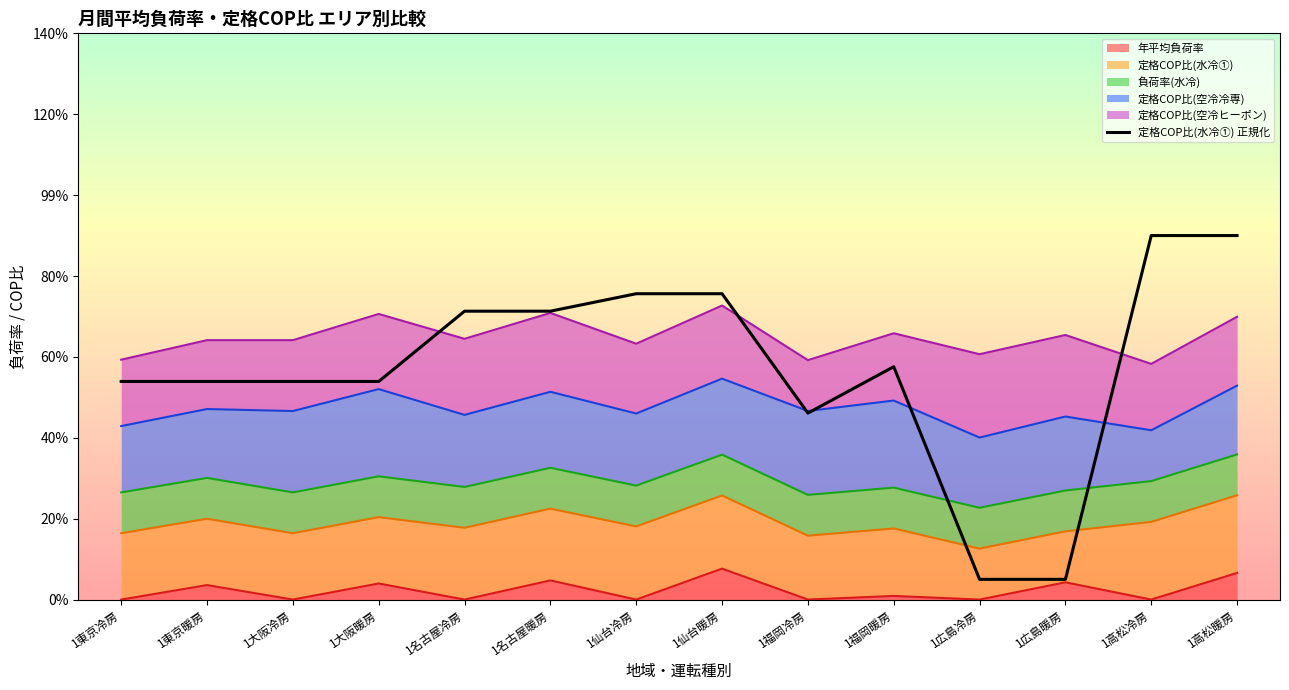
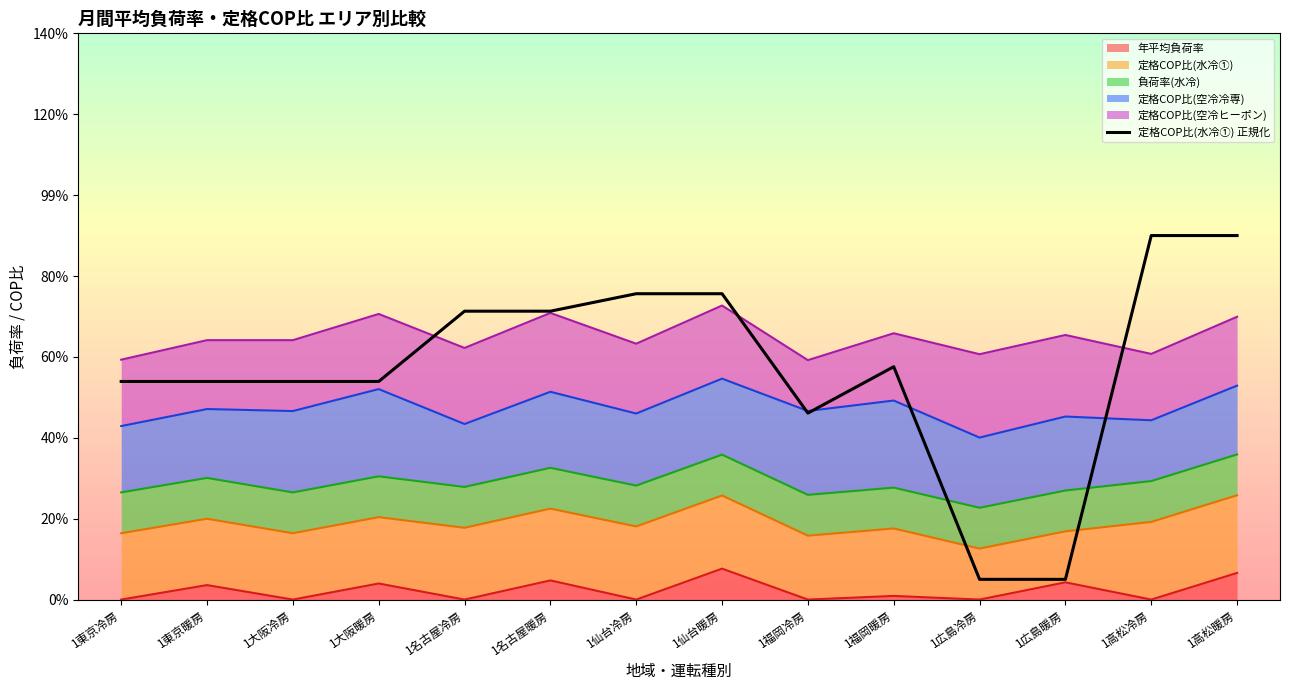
  {
    "年平均負荷率": {
      "1東京冷房": "0%",
      "1東京暖房": "4%",
      "1大阪冷房": "0%",
      "1大阪暖房": "4%",
      "1名古屋冷房": "0%",
      "1名古屋暖房": "5%",
      "1仙台冷房": "0%",
      "1仙台暖房": "8%",
      "1福岡冷房": "0%",
      "1福岡暖房": "1%",
      "1広島冷房": "0%",
      "1広島暖房": "4%",
      "1高松冷房": "0%",
      "1高松暖房": "7%"
    },
    "定格COP比(水冷①)": {
      "1東京冷房": "16%",
      "1東京暖房": "16%",
      "1大阪冷房": "16%",
      "1大阪暖房": "16%",
      "1名古屋冷房": "18%",
      "1名古屋暖房": "18%",
      "1仙台冷房": "18%",
      "1仙台暖房": "18%",
      "1福岡冷房": "16%",
      "1福岡暖房": "17%",
      "1広島冷房": "13%",
      "1広島暖房": "13%",
      "1高松冷房": "19%",
      "1高松暖房": "19%"
    },
    "負荷率(水冷)": {
      "1東京冷房": "10%",
      "1東京暖房": "10%",
      "1大阪冷房": "10%",
      "1大阪暖房": "10%",
      "1名古屋冷房": "10%",
      "1名古屋暖房": "10%",
      "1仙台冷房": "10%",
      "1仙台暖房": "10%",
      "1福岡冷房": "10%",
      "1福岡暖房": "10%",
      "1広島冷房": "10%",
      "1広島暖房": "10%",
      "1高松冷房": "10%",
      "1高松暖房": "10%"
    },
    "定格COP比(空冷冷専)": {
      "1東京冷房": "16%",
      "1東京暖房": "17%",
      "1大阪冷房": "20%",
      "1大阪暖房": "22%",
-     "1名古屋冷房": "18%",
+     "1名古屋冷房": "16%",
      "1名古屋暖房": "19%",
      "1仙台冷房": "18%",
      "1仙台暖房": "19%",
      "1福岡暖房": "22%",
      "1広島冷房": "17%",
      "1広島暖房": "18%",
-     "1高松冷房": "13%",
+     "1高松冷房": "15%",
      "1高松暖房": "17%"
    },
    "定格COP比(空冷ヒーポン)": {
      "1東京冷房": "16%",
      "1東京暖房": "17%",
      "1大阪冷房": "18%",
      "1大阪暖房": "19%",
      "1名古屋冷房": "19%",
      "1仙台冷房": "17%",
      "1仙台暖房": "18%",
      "1福岡冷房": "13%",
      "1福岡暖房": "17%",
      "1広島冷房": "21%",
      "1広島暖房": "20%",
      "1高松冷房": "16%",
      "1高松暖房": "17%"
    },
    "定格COP比(水冷①) 正規化": {
      "1東京冷房": "54%",
      "1東京暖房": "54%",
      "1大阪冷房": "54%",
      "1大阪暖房": "54%",
      "1名古屋冷房": "71%",
      "1仙台冷房": "76%",
      "1仙台暖房": "76%",
      "1福岡暖房": "58%",
      "1広島冷房": "5%",
      "1広島暖房": "5%",
      "1高松冷房": "90%",
      "1高松暖房": "90%"
    }
  }
